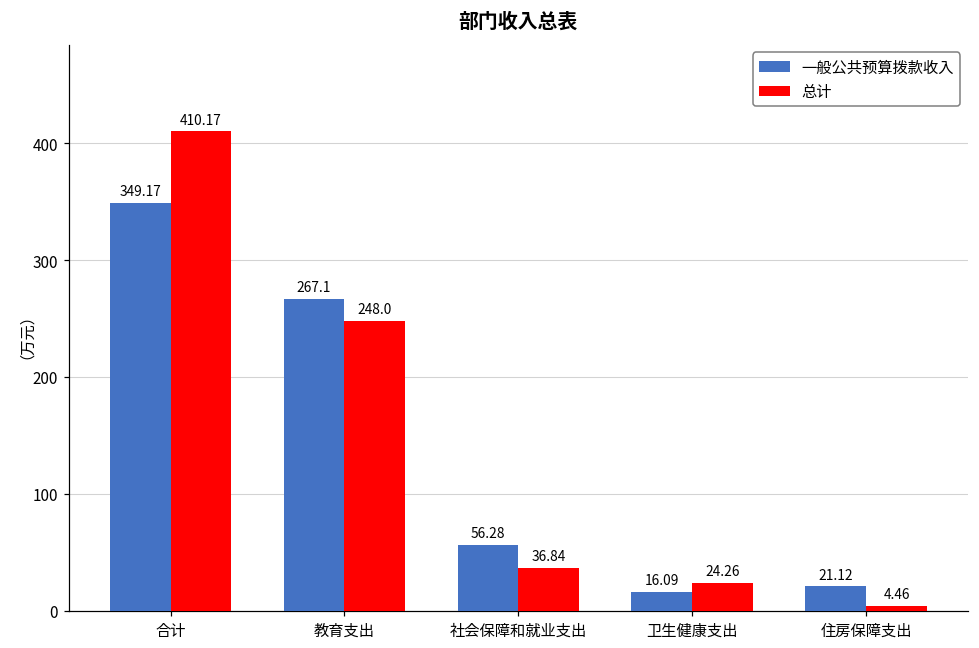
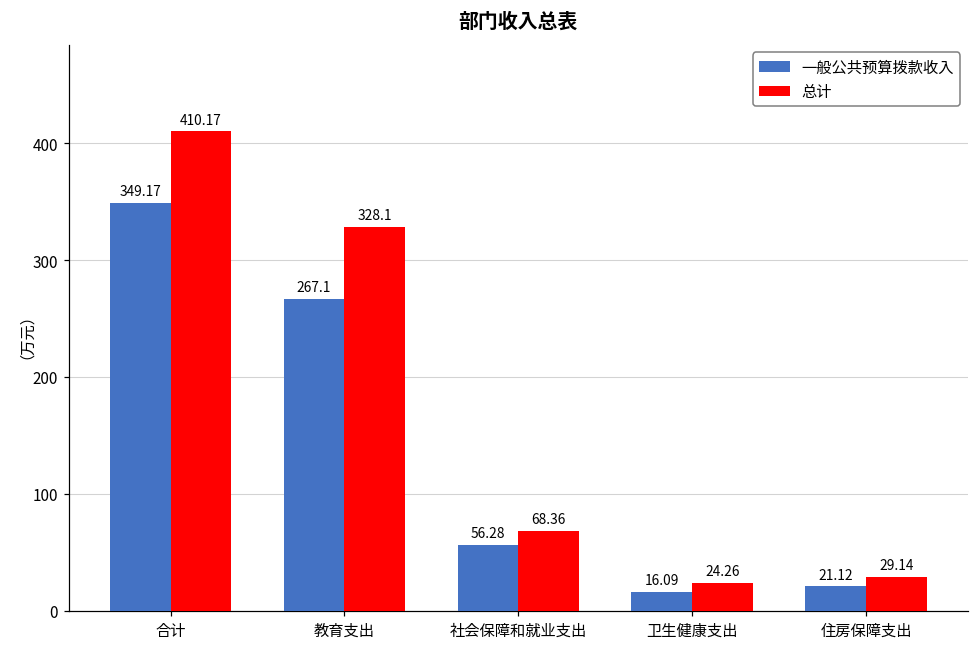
  {
    "一般公共预算拨款收入": {
      "合计": 349.17,
      "教育支出": 267.1,
      "社会保障和就业支出": 56.28,
      "卫生健康支出": 16.09,
      "住房保障支出": 21.12
    },
    "总计": {
      "合计": 410.17,
-     "教育支出": 248.0,
-     "社会保障和就业支出": 36.84,
+     "教育支出": 328.1,
+     "社会保障和就业支出": 68.36,
      "卫生健康支出": 24.26,
-     "住房保障支出": 4.46
+     "住房保障支出": 29.14
    }
  }
